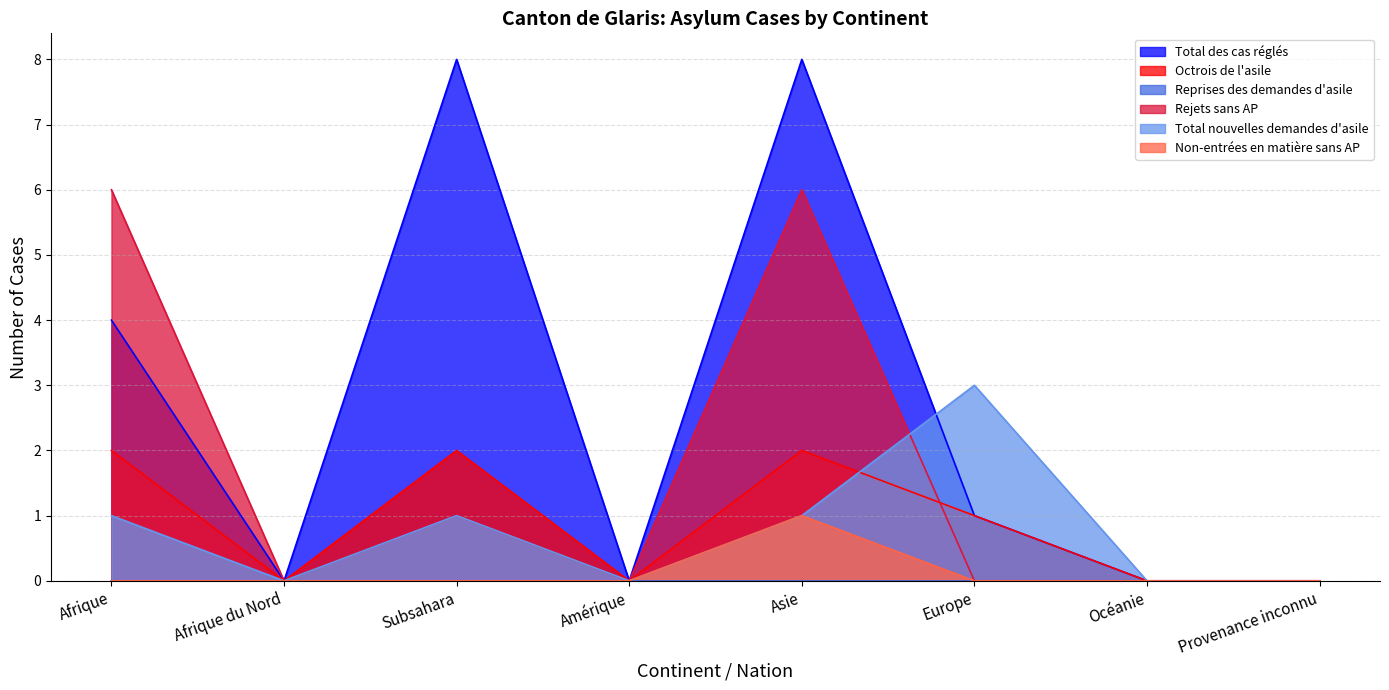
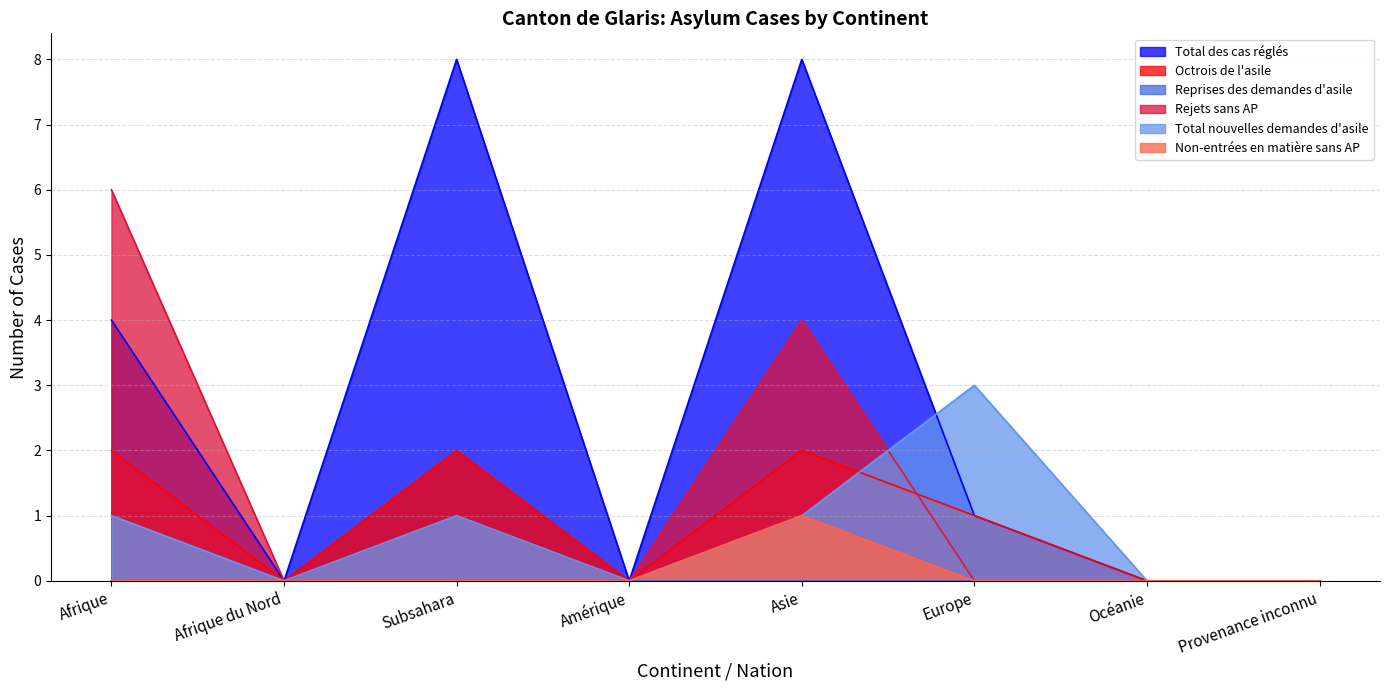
  {
    "Total des cas réglés": {
      "Afrique": 4,
      "Subsahara": 8,
      "Asie": 8
    },
    "Octrois de l'asile": {
      "Afrique": 2,
      "Subsahara": 2,
      "Asie": 2
    },
    "Rejets sans AP": {
      "Afrique": 6,
-     "Asie": 6
+     "Asie": 4
    }
  }
